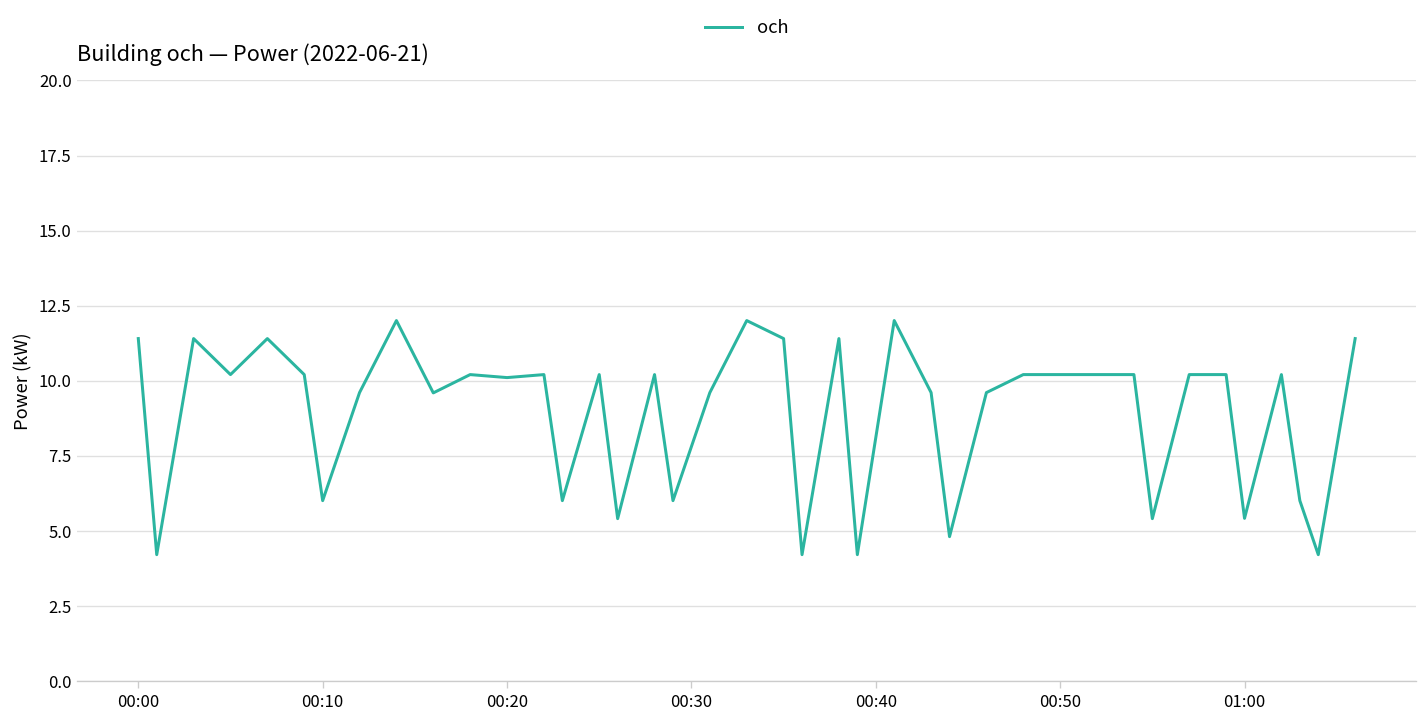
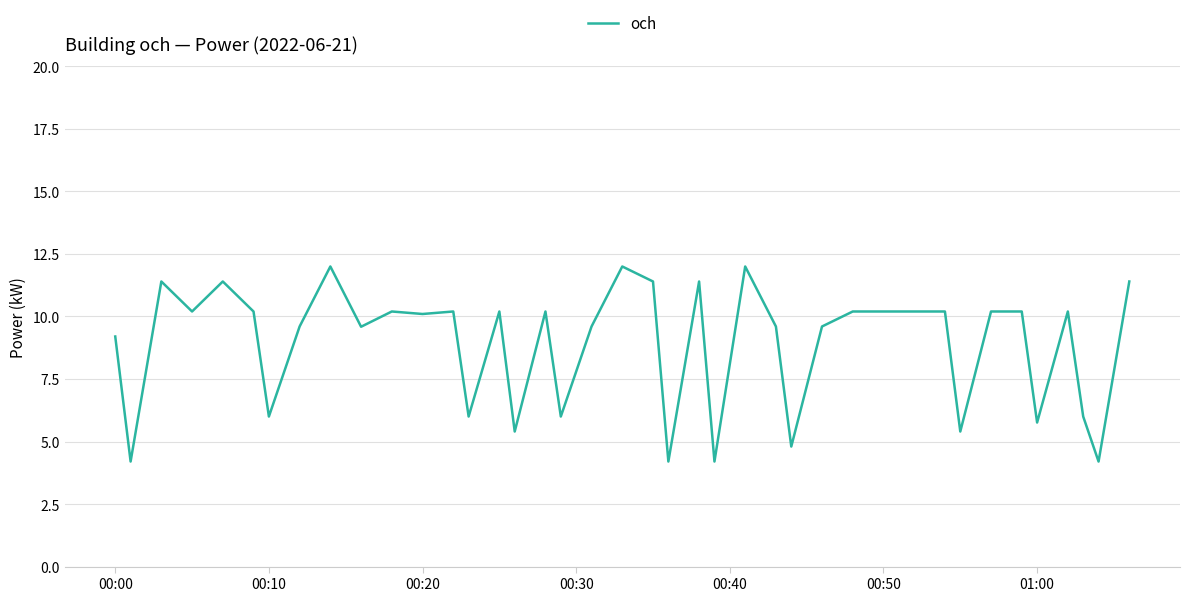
  {
-   "00:00": 11.4,
+   "00:00": 9.2,
    "00:10": 6.0,
    "00:20": 10.1,
    "00:50": 10.2,
-   "01:00": 5.4
+   "01:00": 5.8
  }
